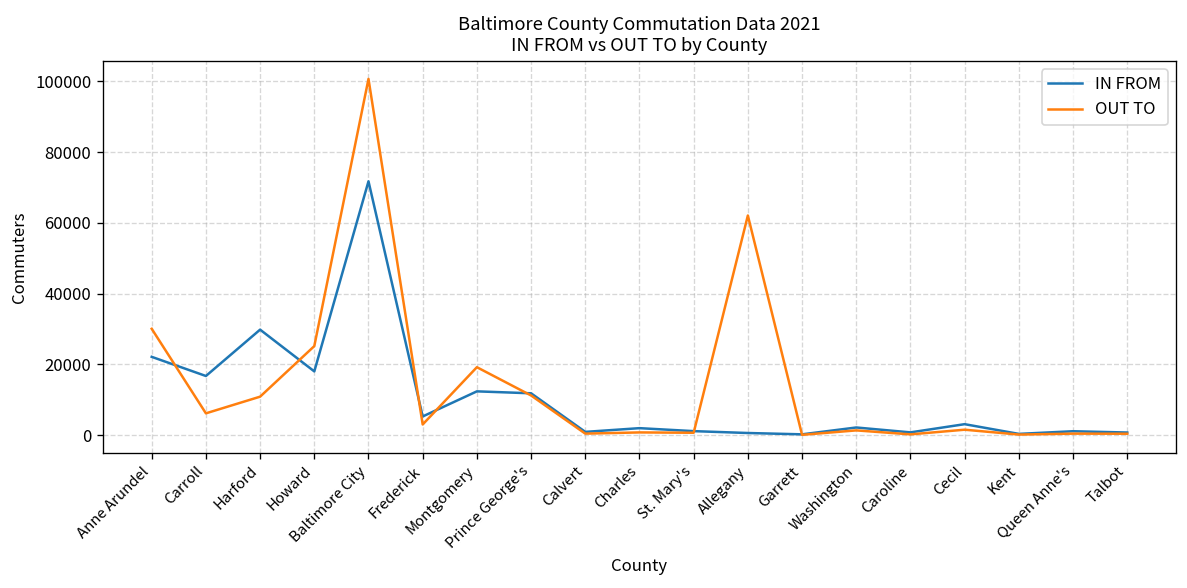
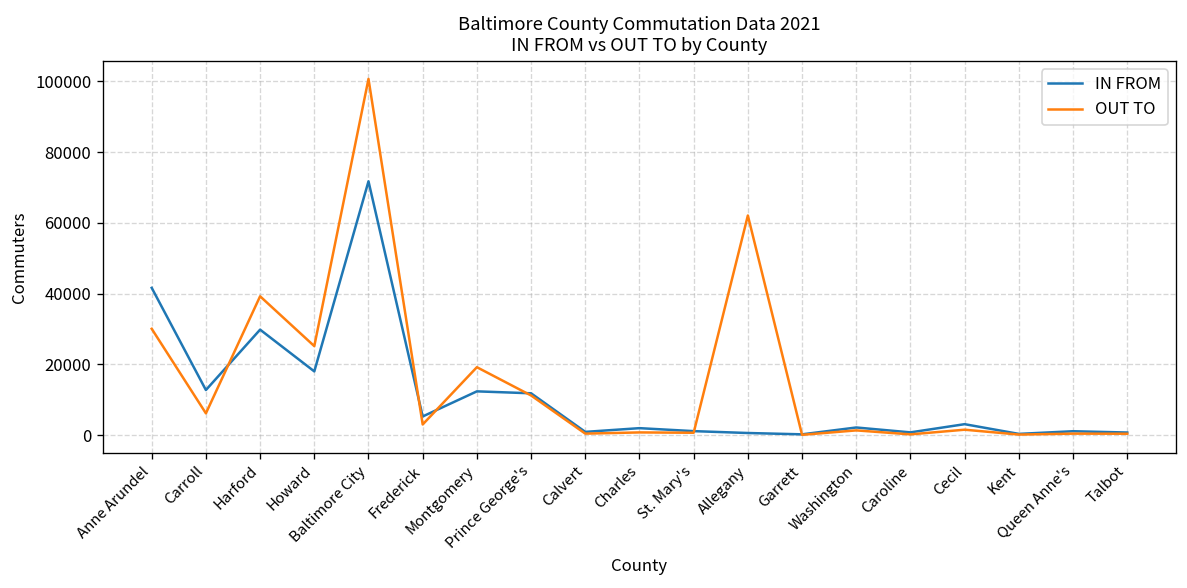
  {
    "IN FROM": {
-     "Anne Arundel": 22000,
-     "Carroll": 17000,
+     "Anne Arundel": 42000,
+     "Carroll": 13000,
      "Harford": 30000,
      "Howard": 18000,
      "Baltimore City": 72000,
      "Frederick": 5000,
      "Montgomery": 12000,
      "Charles": 2000,
      "Allegany": 1000,
      "Cecil": 3000
    },
    "OUT TO": {
      "Anne Arundel": 30000,
      "Carroll": 6000,
-     "Harford": 11000,
+     "Harford": 39000,
      "Howard": 25000,
      "Baltimore City": 101000,
      "Frederick": 3000,
      "Montgomery": 19000,
      "Charles": 1000,
      "Allegany": 62000,
      "Cecil": 2000
    }
  }
